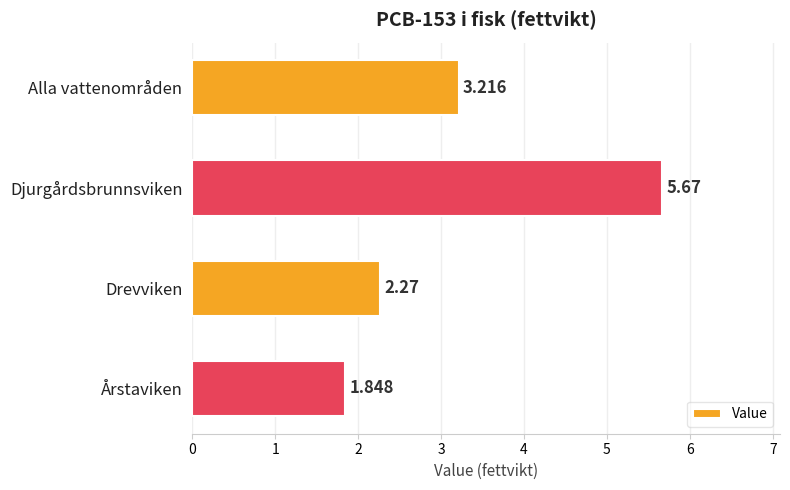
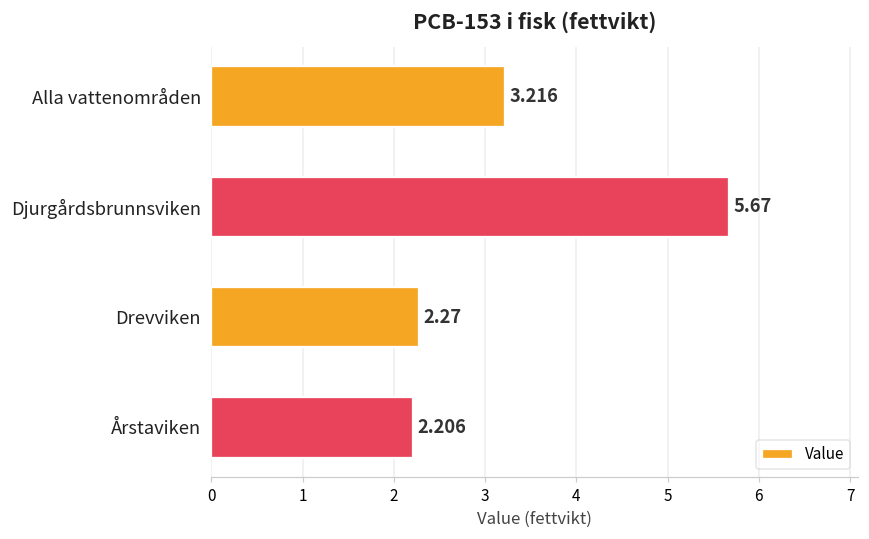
  {
    "Alla vattenområden": 3.216,
    "Djurgårdsbrunnsviken": 5.67,
    "Drevviken": 2.27,
-   "Årstaviken": 1.848
+   "Årstaviken": 2.206
  }
